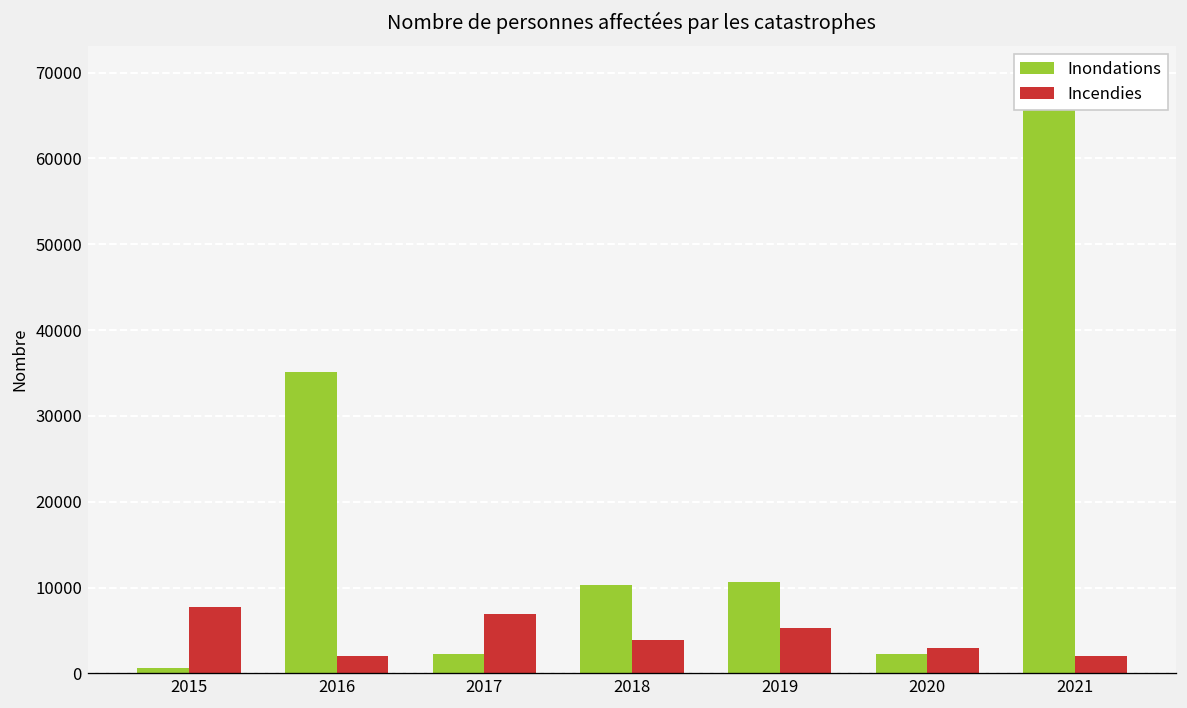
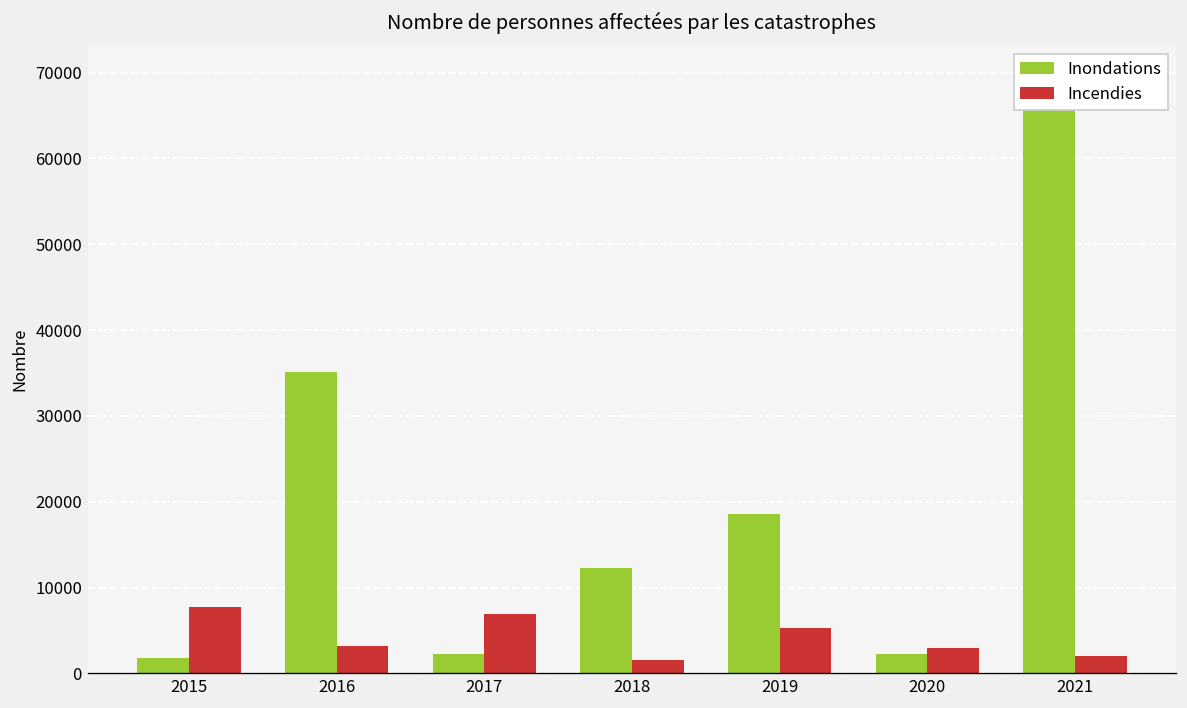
  {
    "Inondations": {
-     "2015": 1000,
+     "2015": 2000,
      "2016": 35000,
      "2017": 2000,
-     "2018": 10000,
-     "2019": 11000,
+     "2018": 12000,
+     "2019": 19000,
      "2020": 2000
    },
    "Incendies": {
      "2015": 8000,
-     "2016": 2000,
+     "2016": 3000,
      "2017": 7000,
-     "2018": 4000,
+     "2018": 2000,
      "2019": 5000,
      "2020": 3000,
      "2021": 2000
    }
  }
